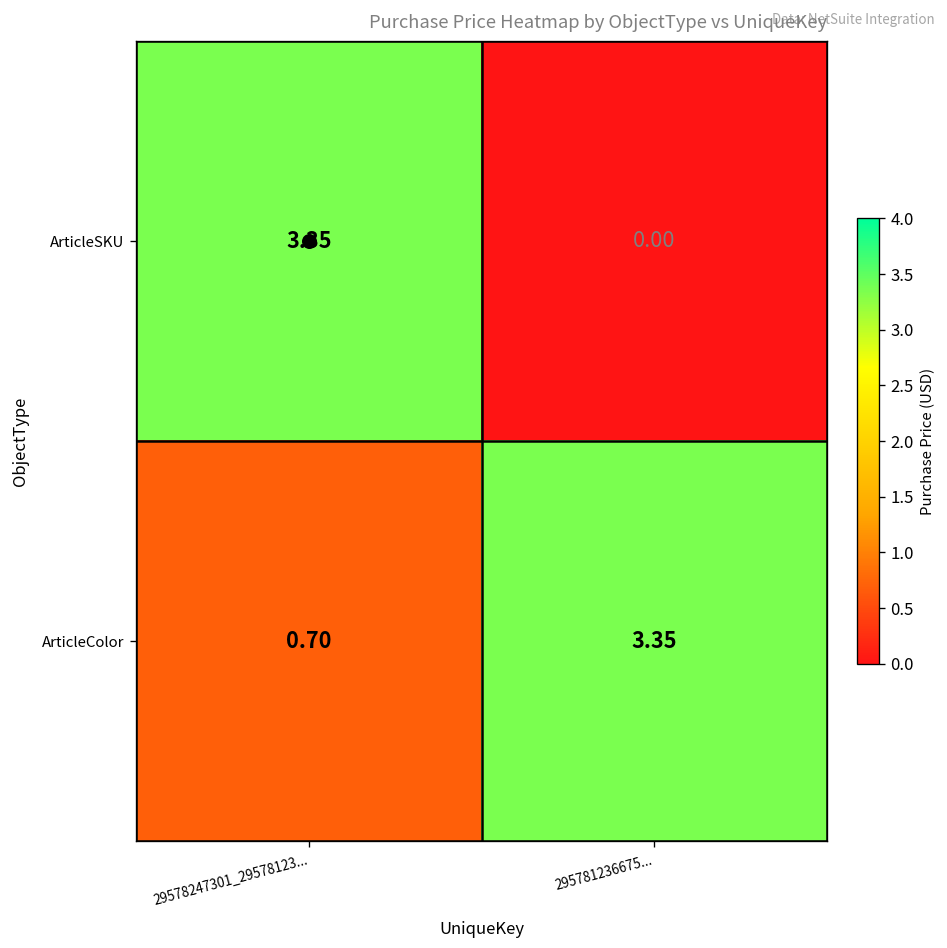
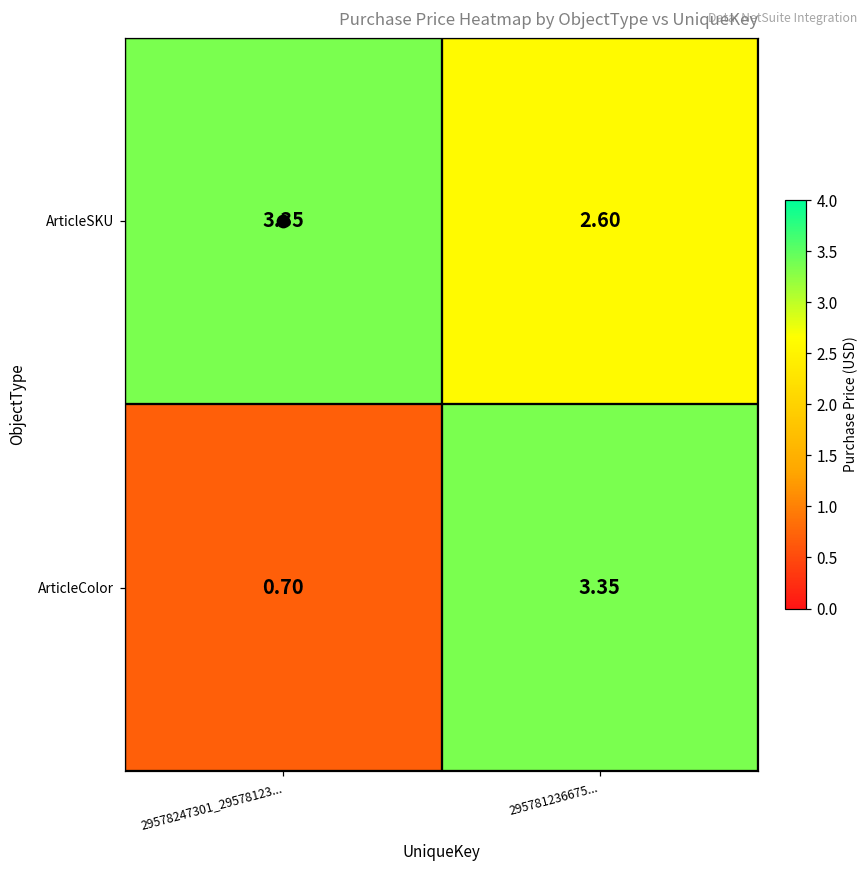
  {
    "ArticleSKU": {
-     "295781236675...": 0.00
+     "295781236675...": 2.60
    },
    "ArticleColor": {
      "29578247301_29578123...": 0.70,
      "295781236675...": 3.35
    }
  }
